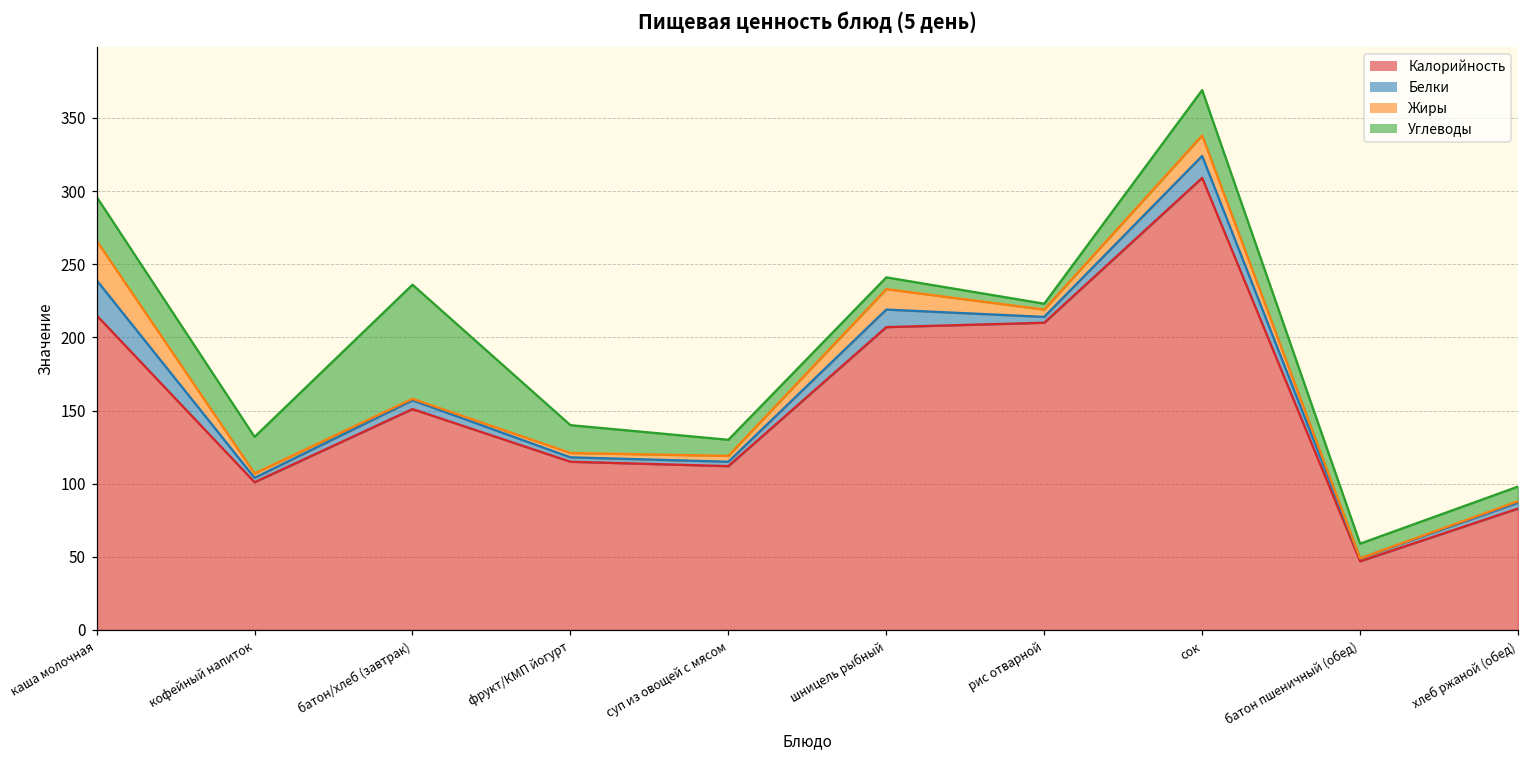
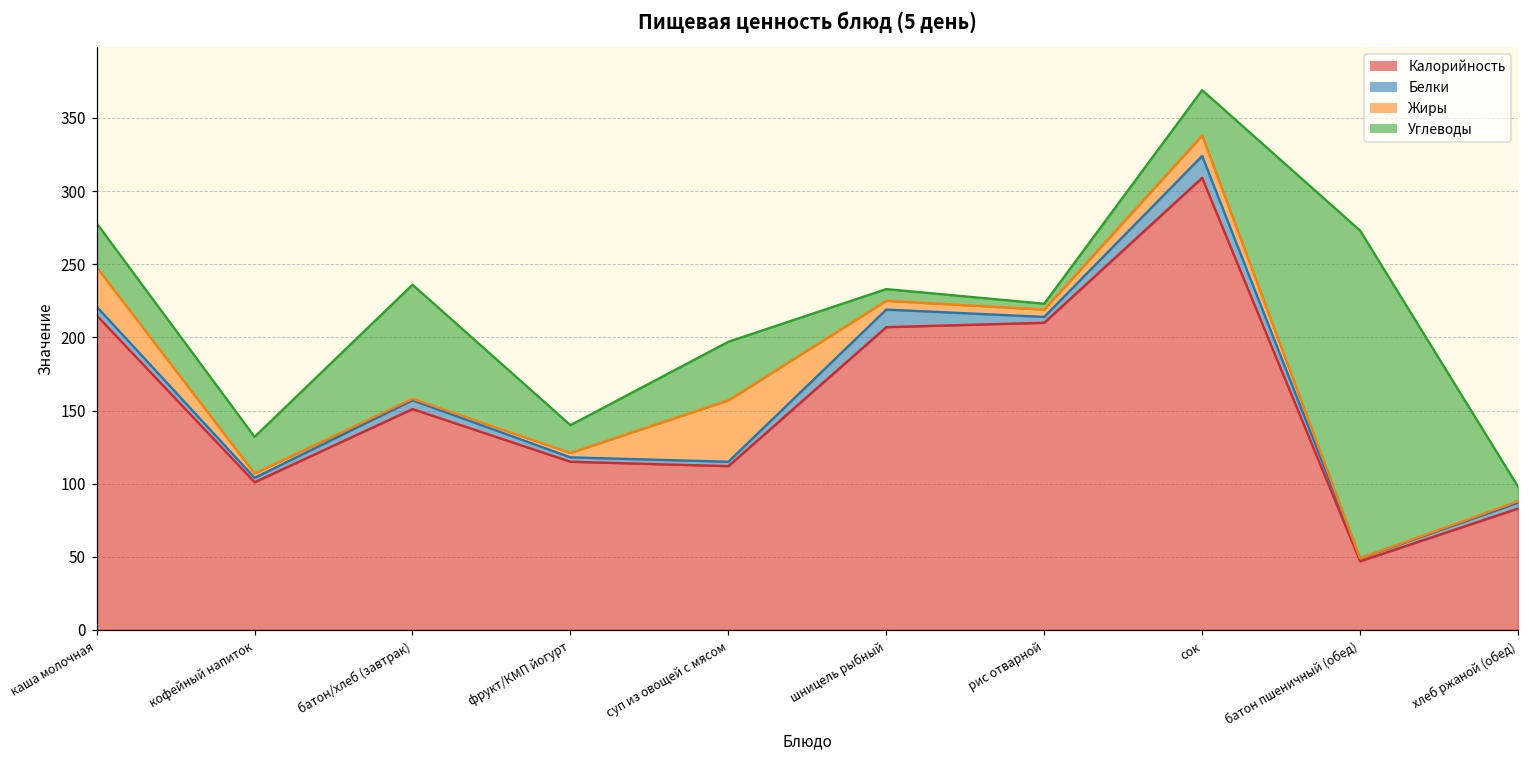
  {
    "Калорийность": {
      "каша молочная": 215,
      "кофейный напиток": 101,
      "батон/хлеб (завтрак)": 151,
      "фрукт/КМП йогурт": 115,
      "суп из овощей с мясом": 112,
      "шницель рыбный": 207,
      "рис отварной": 210,
      "сок": 309,
      "батон пшеничный (обед)": 47,
      "хлеб ржаной (обед)": 83
    },
    "Белки": {
-     "каша молочная": 24,
+     "каша молочная": 6,
      "кофейный напиток": 3,
      "фрукт/КМП йогурт": 3,
      "суп из овощей с мясом": 3,
      "шницель рыбный": 12,
      "рис отварной": 4,
      "сок": 15
    },
    "Жиры": {
      "каша молочная": 27,
      "кофейный напиток": 3,
      "фрукт/КМП йогурт": 3,
-     "суп из овощей с мясом": 4,
-     "шницель рыбный": 14,
+     "суп из овощей с мясом": 42,
+     "шницель рыбный": 6,
      "рис отварной": 5,
      "сок": 14
    },
    "Углеводы": {
      "каша молочная": 30,
      "кофейный напиток": 25,
      "батон/хлеб (завтрак)": 78,
      "фрукт/КМП йогурт": 19,
-     "суп из овощей с мясом": 11,
+     "суп из овощей с мясом": 40,
      "шницель рыбный": 8,
      "рис отварной": 4,
      "сок": 31,
-     "батон пшеничный (обед)": 10,
+     "батон пшеничный (обед)": 224,
      "хлеб ржаной (обед)": 10
    }
  }
